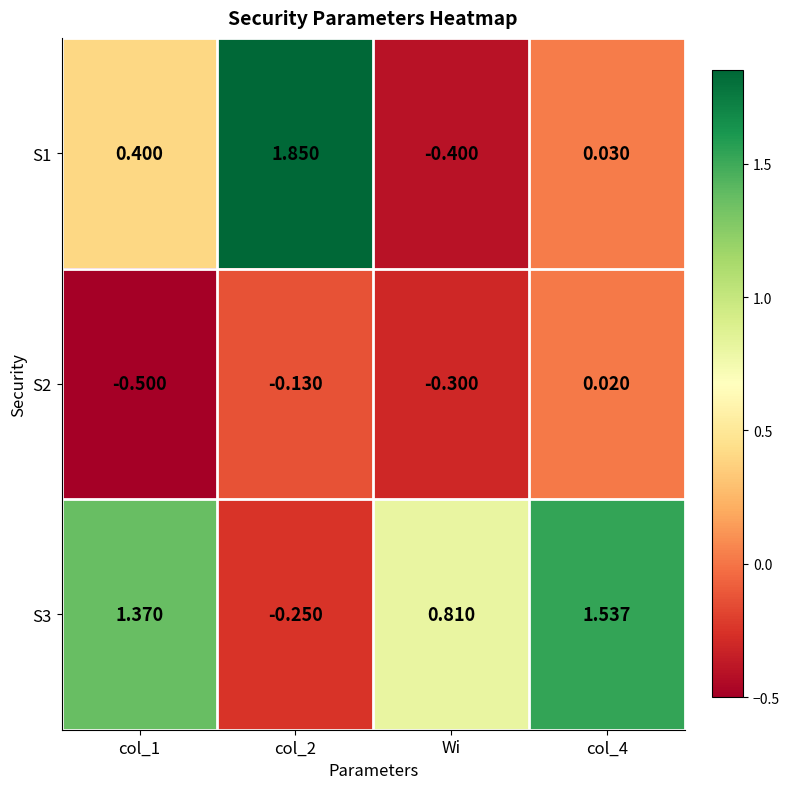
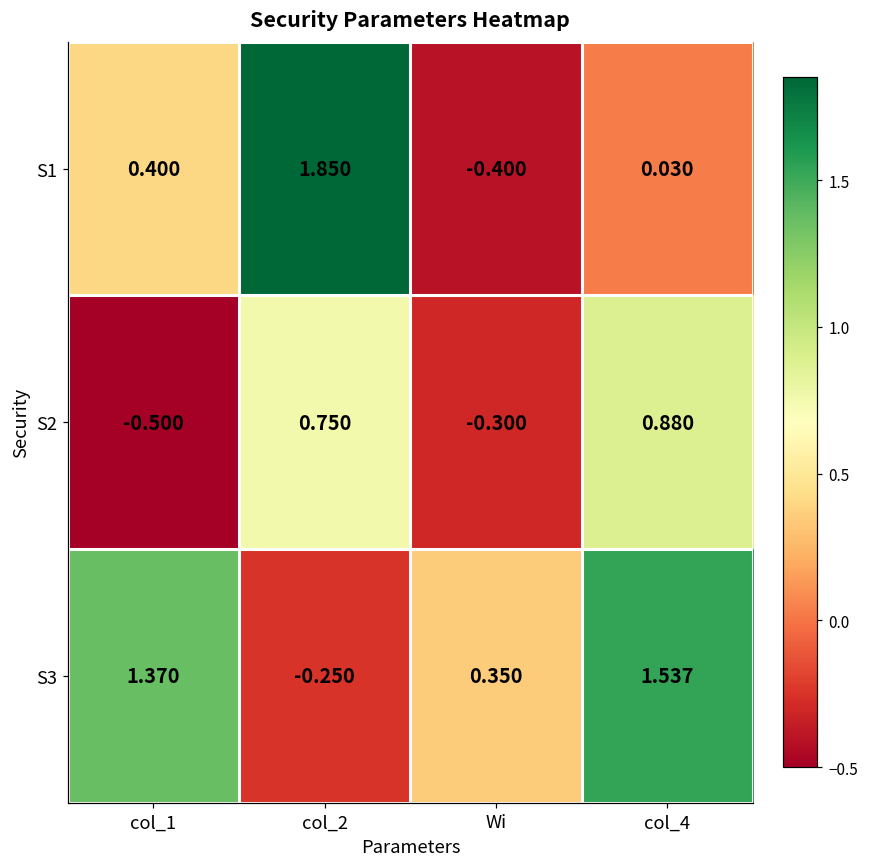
  {
    "S1": {
      "col_1": 0.400,
      "col_2": 1.850,
      "Wi": -0.400,
      "col_4": 0.030
    },
    "S2": {
      "col_1": -0.500,
-     "col_2": -0.130,
+     "col_2": 0.750,
      "Wi": -0.300,
-     "col_4": 0.020
+     "col_4": 0.880
    },
    "S3": {
      "col_1": 1.370,
      "col_2": -0.250,
-     "Wi": 0.810,
+     "Wi": 0.350,
      "col_4": 1.537
    }
  }
